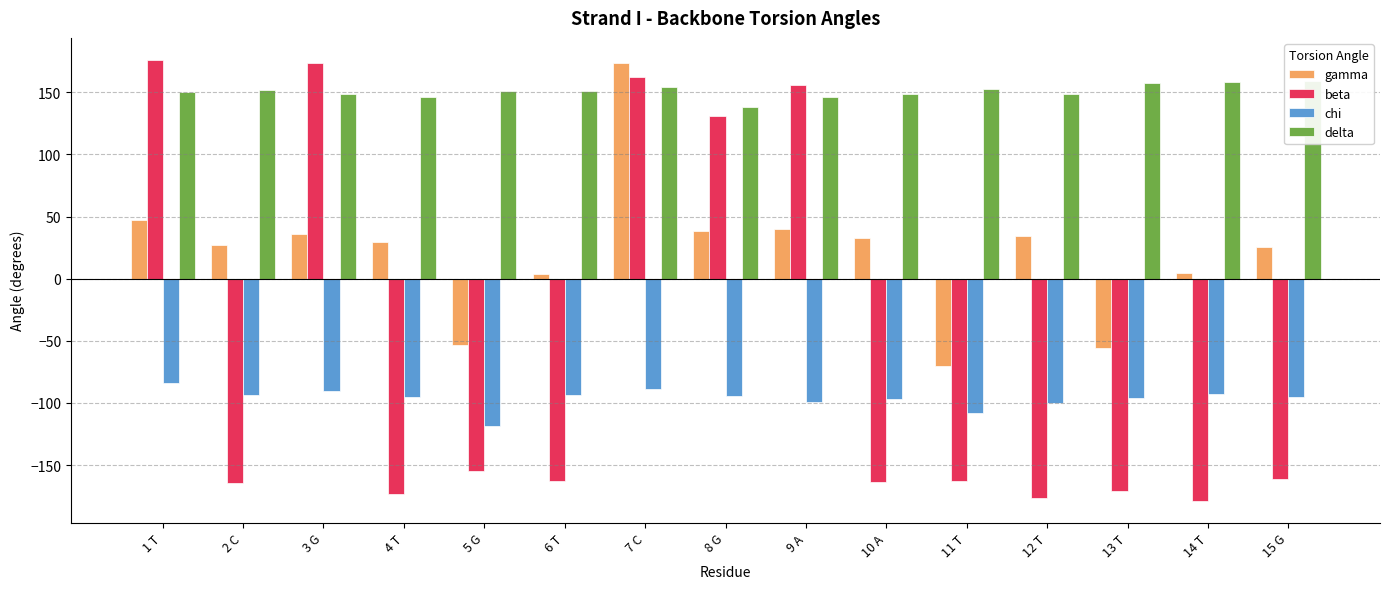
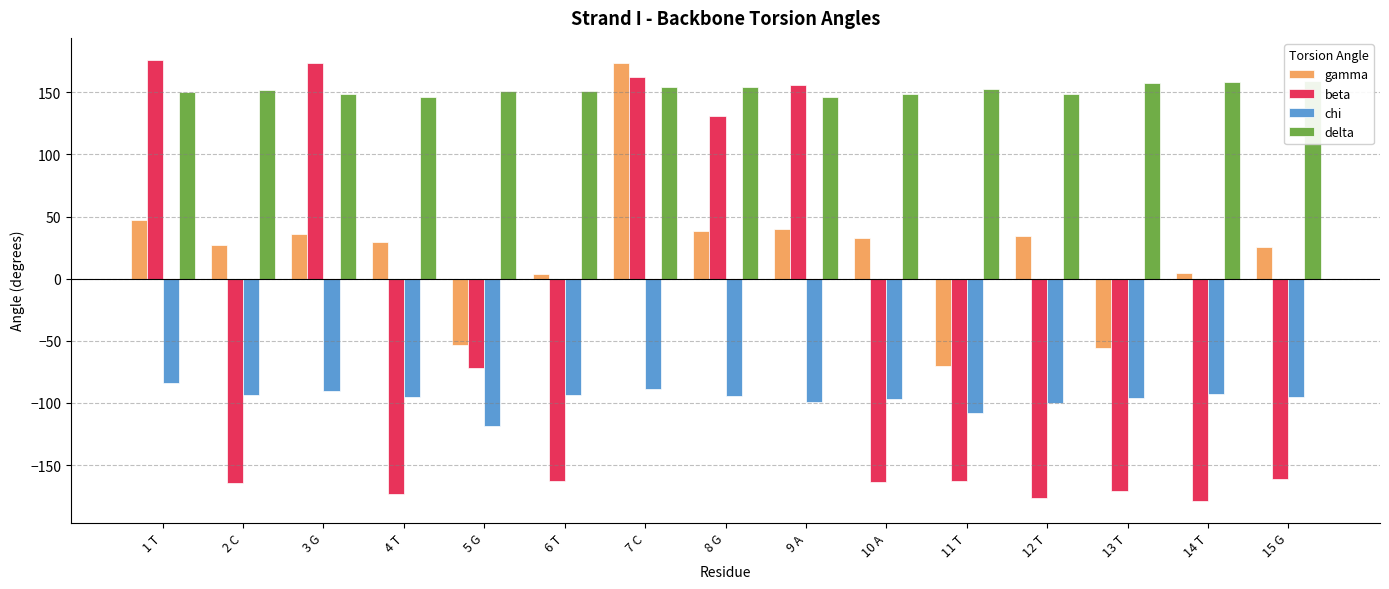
  {
    "gamma": {
      "1 T": 47,
      "2 C": 27,
      "3 G": 36,
      "4 T": 29,
      "5 G": -53,
      "6 T": 3,
      "7 C": 174,
      "8 G": 38,
      "9 A": 40,
      "10 A": 33,
      "11 T": -70,
      "12 T": 34,
      "13 T": -56,
      "14 T": 5,
      "15 G": 26
    },
    "beta": {
      "1 T": 176,
      "2 C": -164,
      "3 G": 173,
      "4 T": -173,
-     "5 G": -155,
+     "5 G": -72,
      "6 T": -163,
      "7 C": 162,
      "8 G": 131,
      "9 A": 156,
      "10 A": -164,
      "11 T": -163,
      "12 T": -176,
      "13 T": -171,
      "14 T": -179,
      "15 G": -162
    },
    "chi": {
      "1 T": -84,
      "2 C": -94,
      "3 G": -91,
      "4 T": -95,
      "5 G": -119,
      "6 T": -94,
      "7 C": -89,
      "8 G": -94,
      "9 A": -99,
      "10 A": -97,
      "11 T": -108,
      "12 T": -100,
      "13 T": -96,
      "14 T": -93,
      "15 G": -95
    },
    "delta": {
      "1 T": 150,
      "2 C": 152,
      "3 G": 149,
      "4 T": 146,
      "5 G": 151,
      "6 T": 151,
      "7 C": 154,
-     "8 G": 139,
+     "8 G": 154,
      "9 A": 147,
      "10 A": 149,
      "11 T": 153,
      "12 T": 148,
      "13 T": 158,
      "14 T": 158
    }
  }
